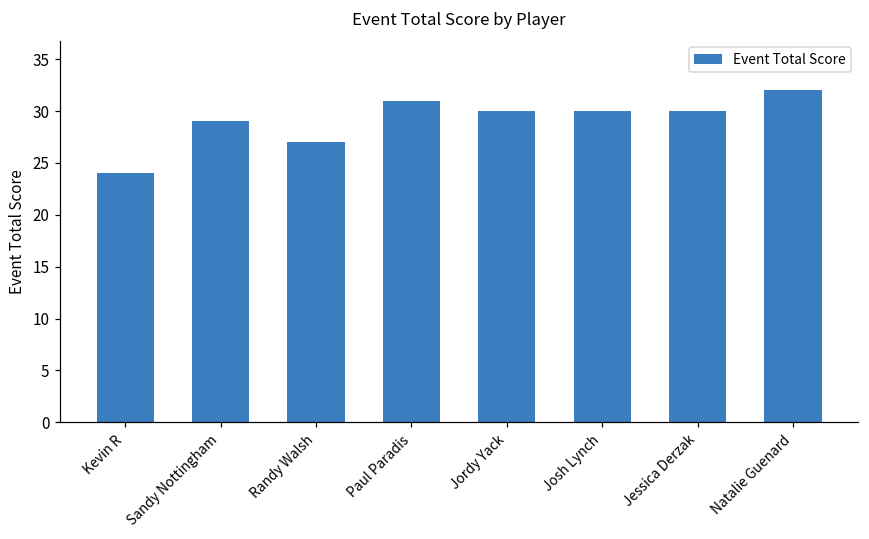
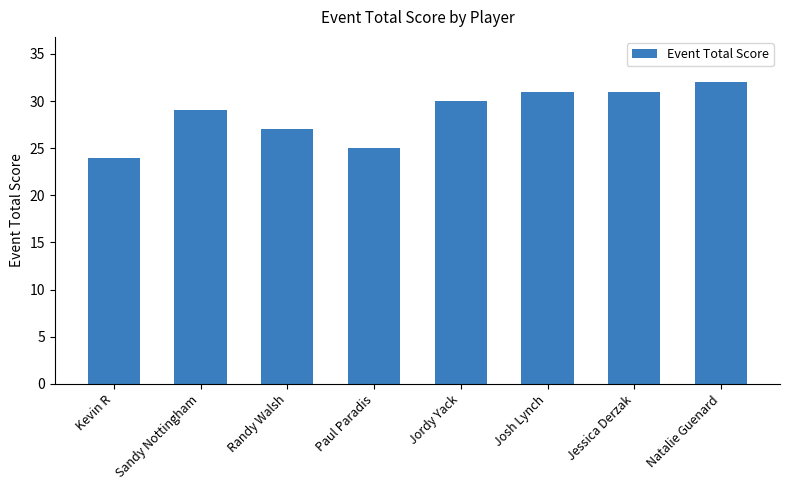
  {
    "Kevin R": 24,
    "Sandy Nottingham": 29,
    "Randy Walsh": 27,
-   "Paul Paradis": 31,
+   "Paul Paradis": 25,
    "Jordy Yack": 30,
-   "Josh Lynch": 30,
-   "Jessica Derzak": 30,
+   "Josh Lynch": 31,
+   "Jessica Derzak": 31,
    "Natalie Guenard": 32
  }
